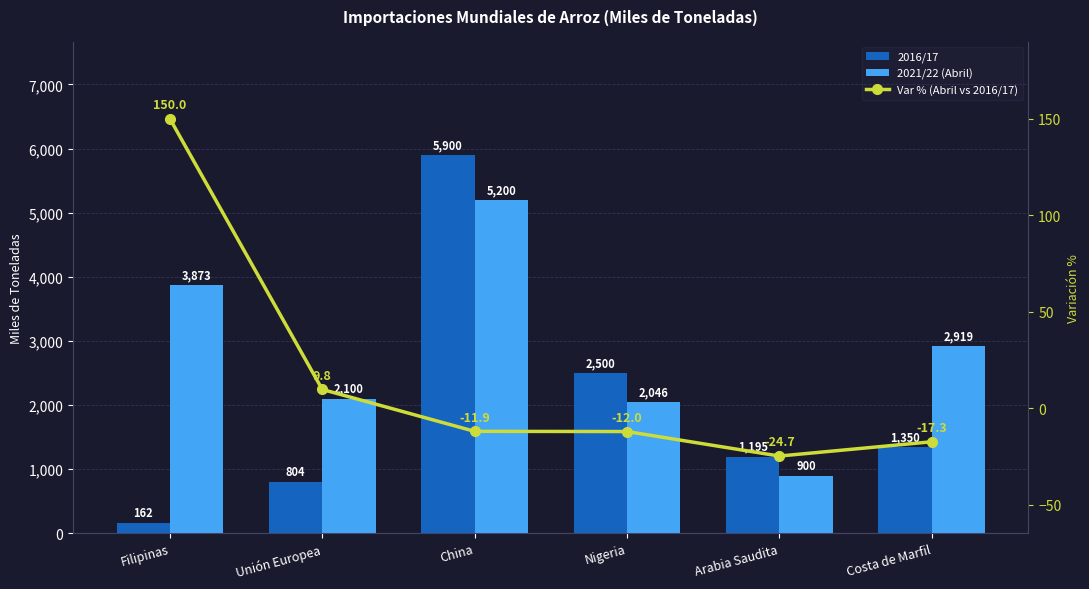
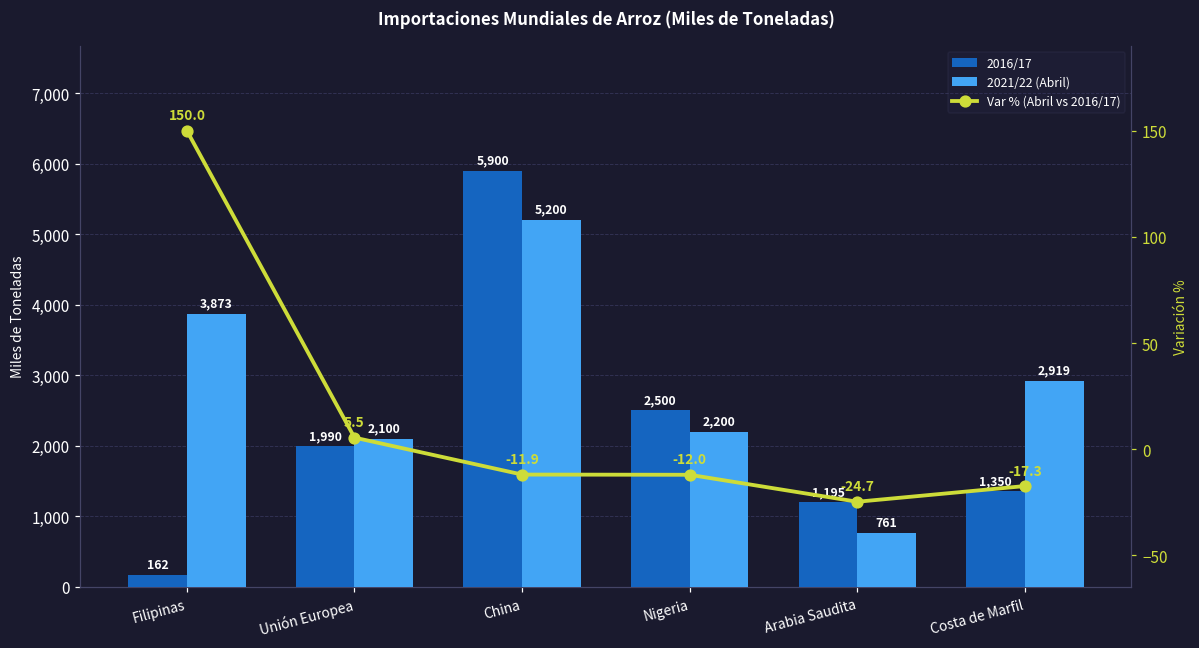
  {
    "2016/17": {
      "Filipinas": "162",
-     "Unión Europea": "804",
+     "Unión Europea": "1,990",
      "China": "5,900",
      "Nigeria": "2,500",
      "Arabia Saudita": "1,195",
      "Costa de Marfil": "1,350"
    },
    "2021/22 (Abril)": {
      "Filipinas": "3,873",
      "Unión Europea": "2,100",
      "China": "5,200",
-     "Nigeria": "2,046",
-     "Arabia Saudita": "900",
+     "Nigeria": "2,200",
+     "Arabia Saudita": "761",
      "Costa de Marfil": "2,919"
    },
    "Var % (Abril vs 2016/17)": {
      "Filipinas": "150.0",
-     "Unión Europea": "9.8",
+     "Unión Europea": "5.5",
      "China": "-11.9",
      "Nigeria": "-12.0",
      "Arabia Saudita": "-24.7",
      "Costa de Marfil": "-17.3"
    }
  }
